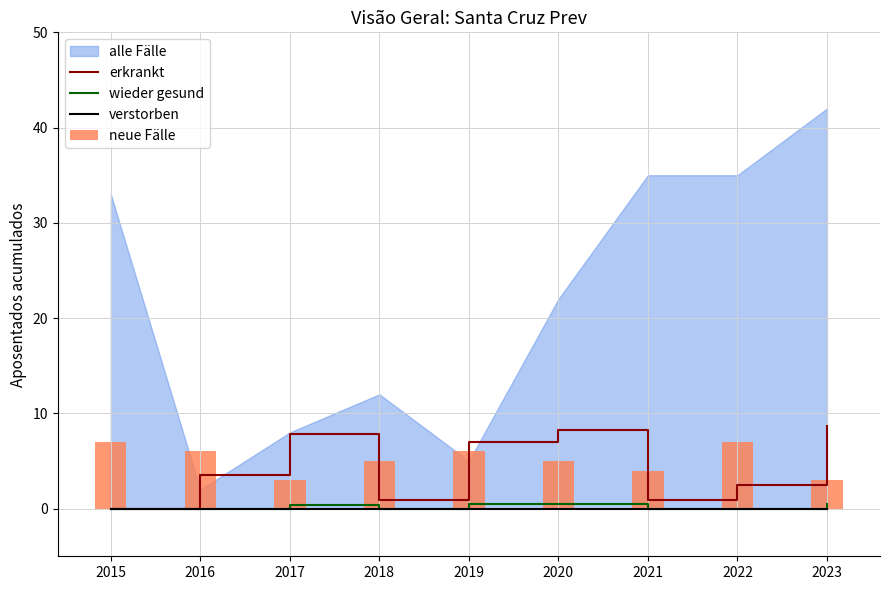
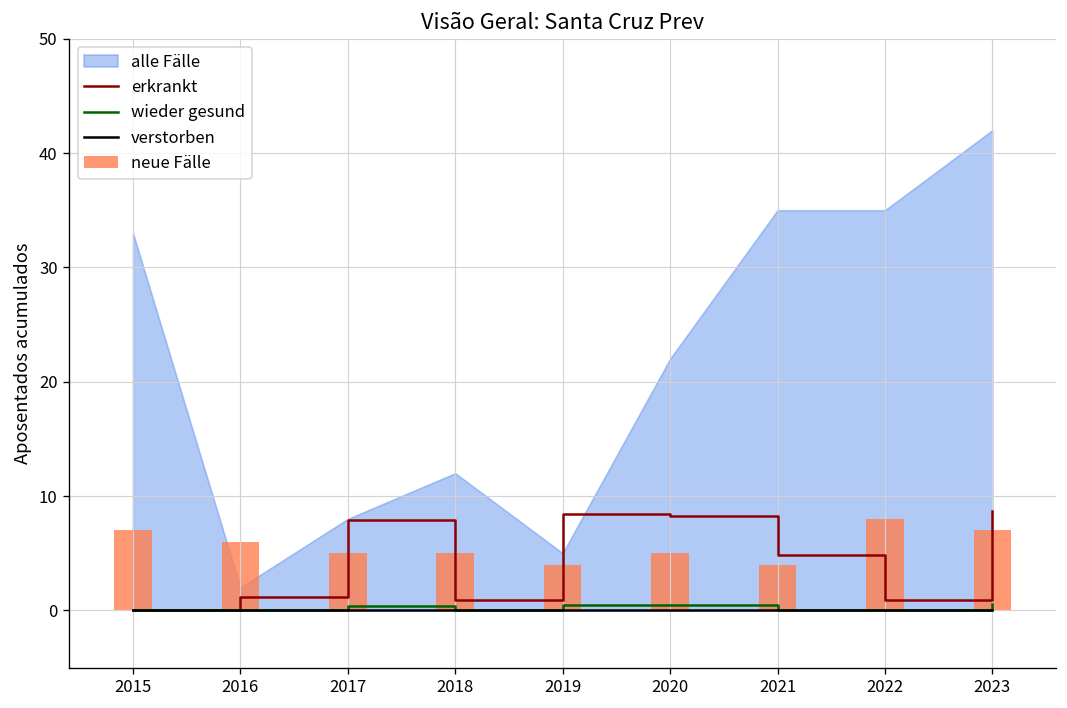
  {
    "neue Fälle": {
      "2015": 7,
      "2016": 6,
-     "2017": 3,
+     "2017": 5,
      "2018": 5,
-     "2019": 6,
+     "2019": 4,
      "2020": 5,
      "2021": 4,
-     "2022": 7,
-     "2023": 3
+     "2022": 8,
+     "2023": 7
    },
    "alle Fälle": {
      "2015": 33,
      "2016": 2,
      "2018": 12,
      "2019": 5,
      "2020": 22,
      "2021": 35,
      "2022": 35,
      "2023": 42
    },
    "erkrankt": {
-     "2016": 3,
+     "2016": 1,
      "2018": 1,
-     "2019": 7,
+     "2019": 8,
      "2020": 8,
-     "2021": 1,
-     "2022": 2,
+     "2021": 5,
+     "2022": 1,
      "2023": 9
    },
    "wieder gesund": {
      "2017": 0,
      "2019": 0,
      "2020": 0,
      "2023": 1
    },
    "verstorben": {
      "2017": 0,
      "2019": 0,
      "2020": 0,
      "2023": 0
    }
  }
